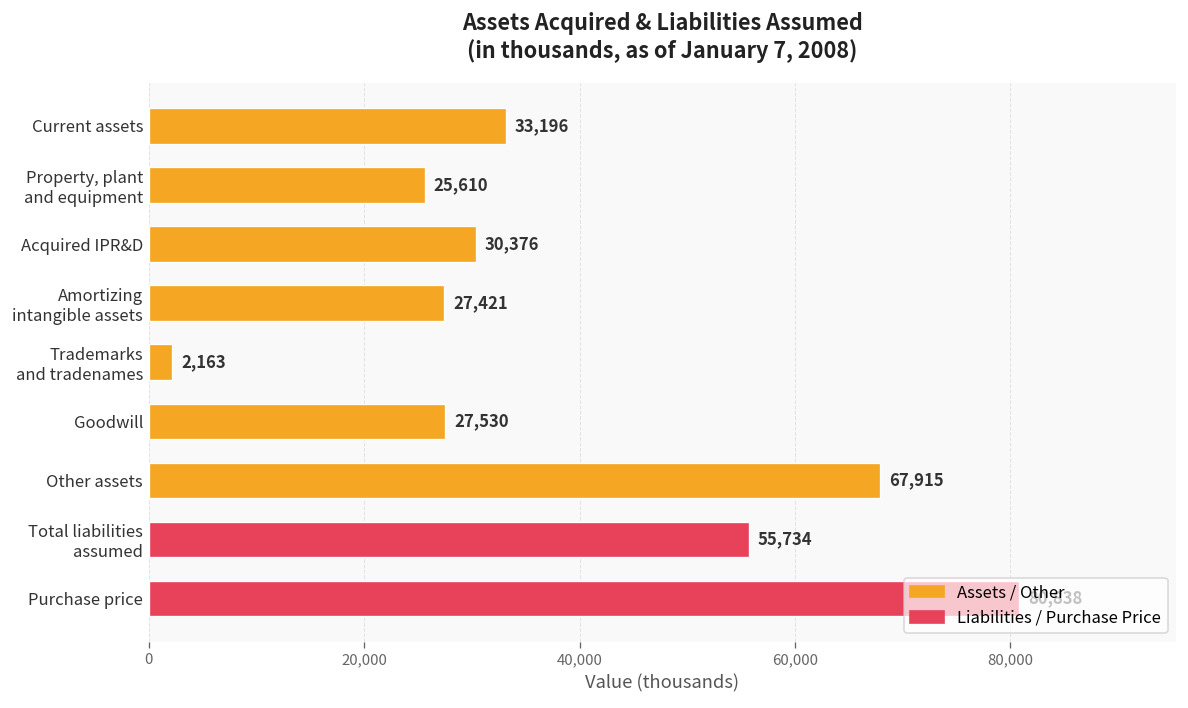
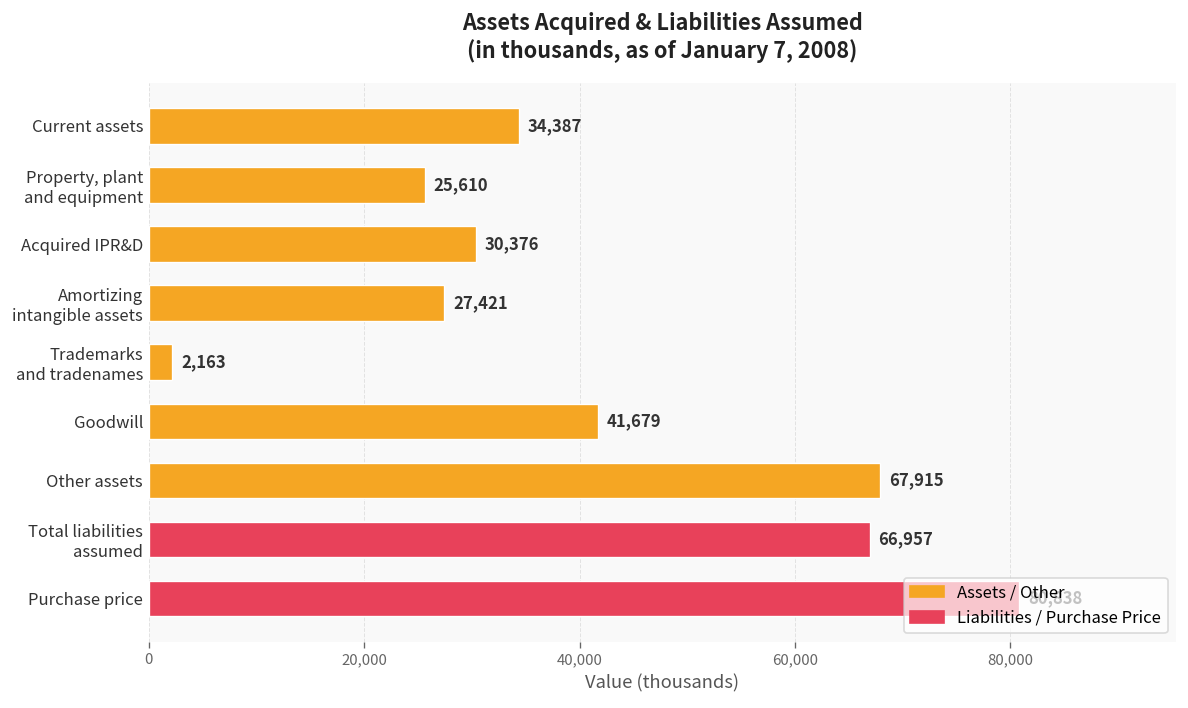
  {
-   "Current assets": "33,196",
+   "Current assets": "34,387",
    "Property, plant and equipment": "25,610",
    "Acquired IPR&D": "30,376",
    "Amortizing intangible assets": "27,421",
    "Trademarks and tradenames": "2,163",
-   "Goodwill": "27,530",
+   "Goodwill": "41,679",
    "Other assets": "67,915",
-   "Total liabilities assumed": "55,734"
+   "Total liabilities assumed": "66,957"
  }
